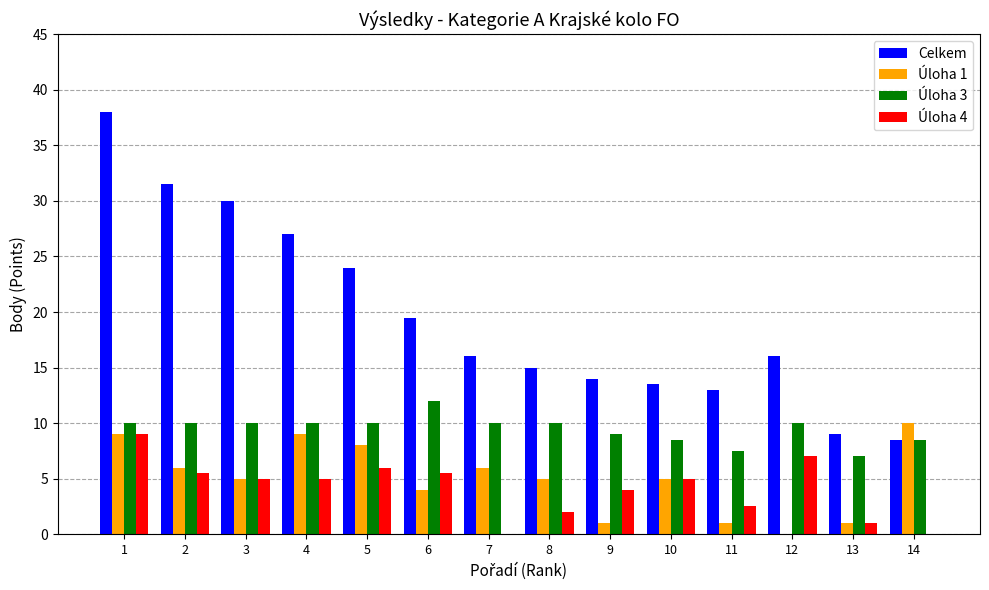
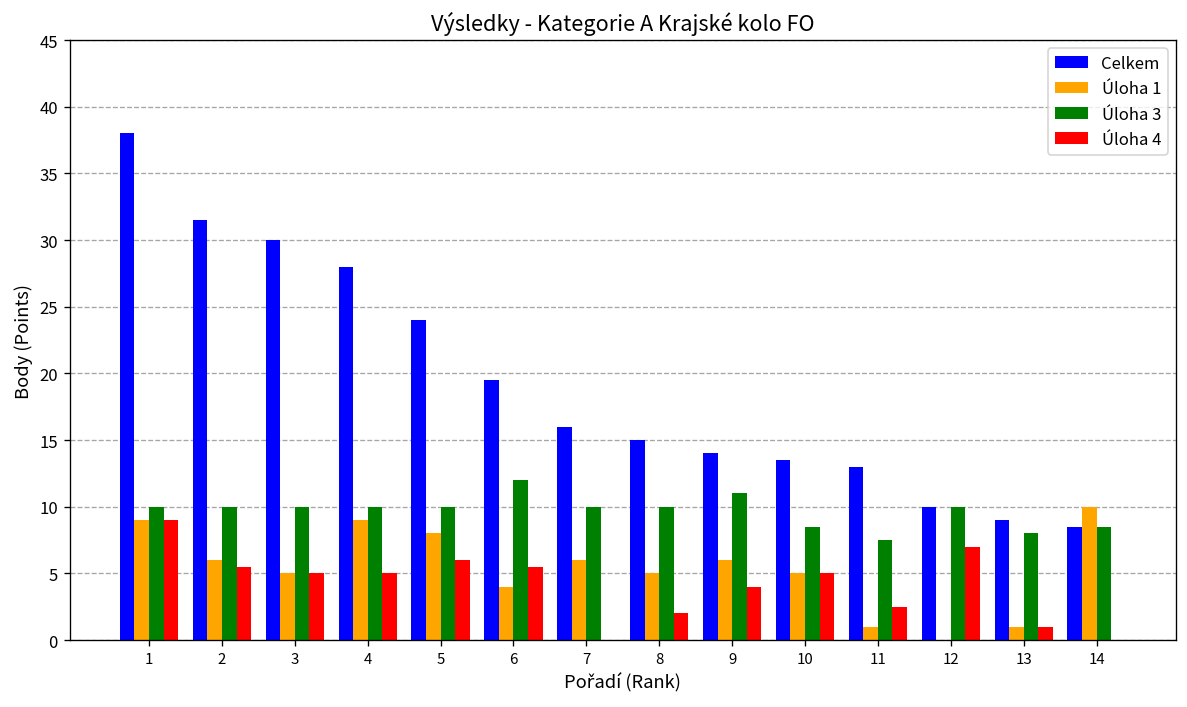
  {
    "Celkem": {
      "1": 38,
      "2": 31.5,
      "3": 30,
-     "4": 27,
+     "4": 28,
      "5": 24,
      "6": 19.5,
      "7": 16,
      "8": 15,
      "9": 14,
      "10": 13.5,
      "11": 13,
-     "12": 16,
+     "12": 10,
      "13": 9,
      "14": 8.5
    },
    "Úloha 1": {
      "1": 9,
      "2": 6,
      "3": 5,
      "4": 9,
      "5": 8,
      "6": 4,
      "7": 6,
      "8": 5,
-     "9": 1,
+     "9": 6,
      "10": 5,
      "11": 1,
      "12": 0,
      "13": 1,
      "14": 10
    },
    "Úloha 3": {
      "1": 10,
      "2": 10,
      "3": 10,
      "4": 10,
      "5": 10,
      "6": 12,
      "7": 10,
      "8": 10,
-     "9": 9,
+     "9": 11,
      "10": 8.5,
      "11": 7.5,
      "12": 10,
-     "13": 7,
+     "13": 8,
      "14": 8.5
    },
    "Úloha 4": {
      "1": 9,
      "2": 5.5,
      "3": 5,
      "4": 5,
      "5": 6,
      "6": 5.5,
      "7": 0,
      "8": 2,
      "9": 4,
      "10": 5,
      "11": 2.5,
      "12": 7,
      "13": 1,
      "14": 0
    }
  }
